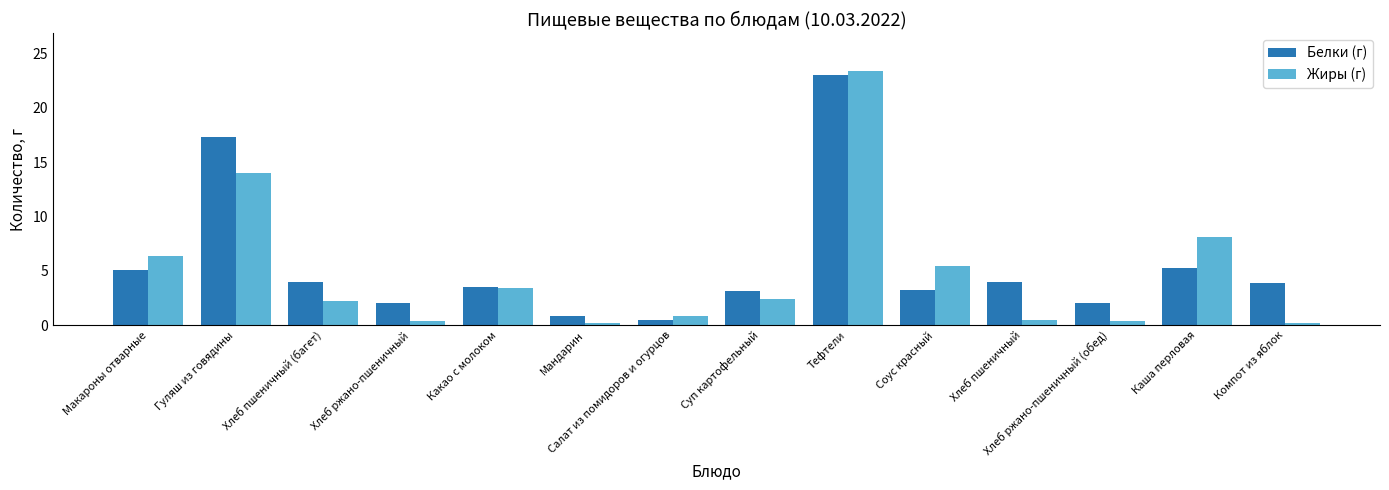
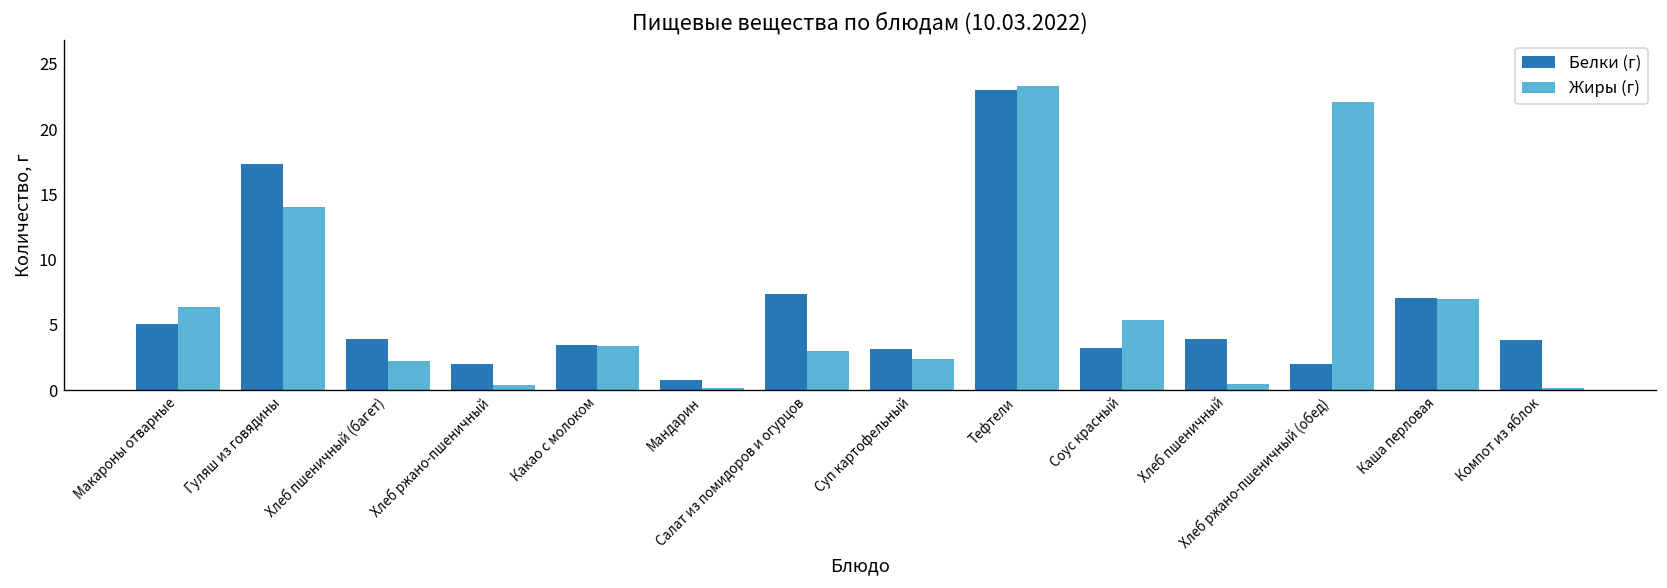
  {
    "Белки (г)": {
      "Макароны отварные": 5.0,
      "Гуляш из говядины": 17.3,
      "Хлеб пшеничный (багет)": 3.9,
      "Хлеб ржано-пшеничный": 2.0,
      "Какао с молоком": 3.5,
      "Мандарин": 0.8,
-     "Салат из помидоров и огурцов": 0.5,
+     "Салат из помидоров и огурцов": 7.4,
      "Суп картофельный": 3.1,
      "Тефтели": 23.0,
      "Соус красный": 3.3,
      "Хлеб пшеничный": 3.9,
      "Хлеб ржано-пшеничный (обед)": 2.0,
-     "Каша перловая": 5.3,
+     "Каша перловая": 7.1,
      "Компот из яблок": 3.9
    },
    "Жиры (г)": {
      "Макароны отварные": 6.4,
      "Гуляш из говядины": 14.0,
      "Хлеб пшеничный (багет)": 2.2,
      "Хлеб ржано-пшеничный": 0.4,
      "Какао с молоком": 3.4,
-     "Салат из помидоров и огурцов": 0.8,
+     "Салат из помидоров и огурцов": 3.0,
      "Суп картофельный": 2.4,
      "Тефтели": 23.3,
      "Соус красный": 5.4,
      "Хлеб пшеничный": 0.5,
-     "Хлеб ржано-пшеничный (обед)": 0.4,
-     "Каша перловая": 8.1
+     "Хлеб ржано-пшеничный (обед)": 22.1,
+     "Каша перловая": 7.0
    }
  }
